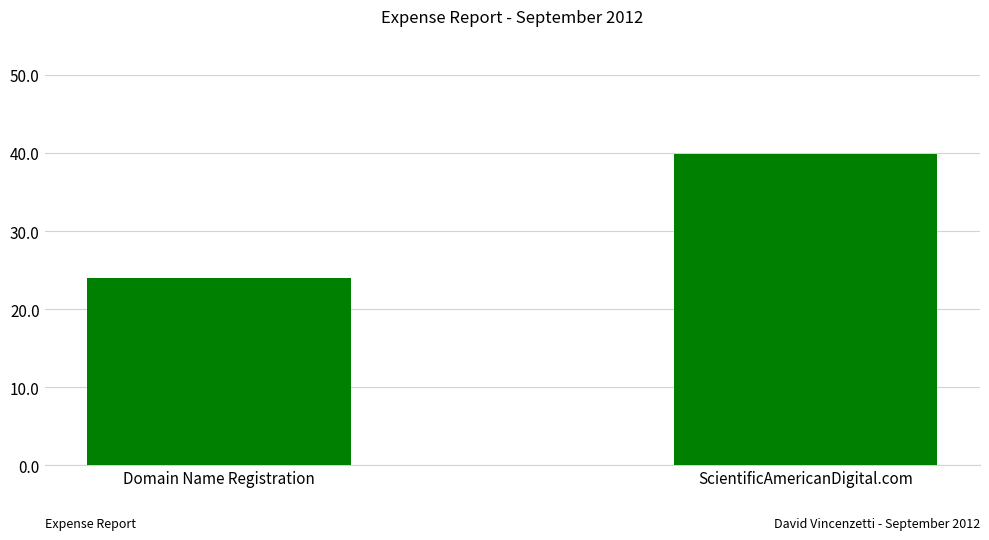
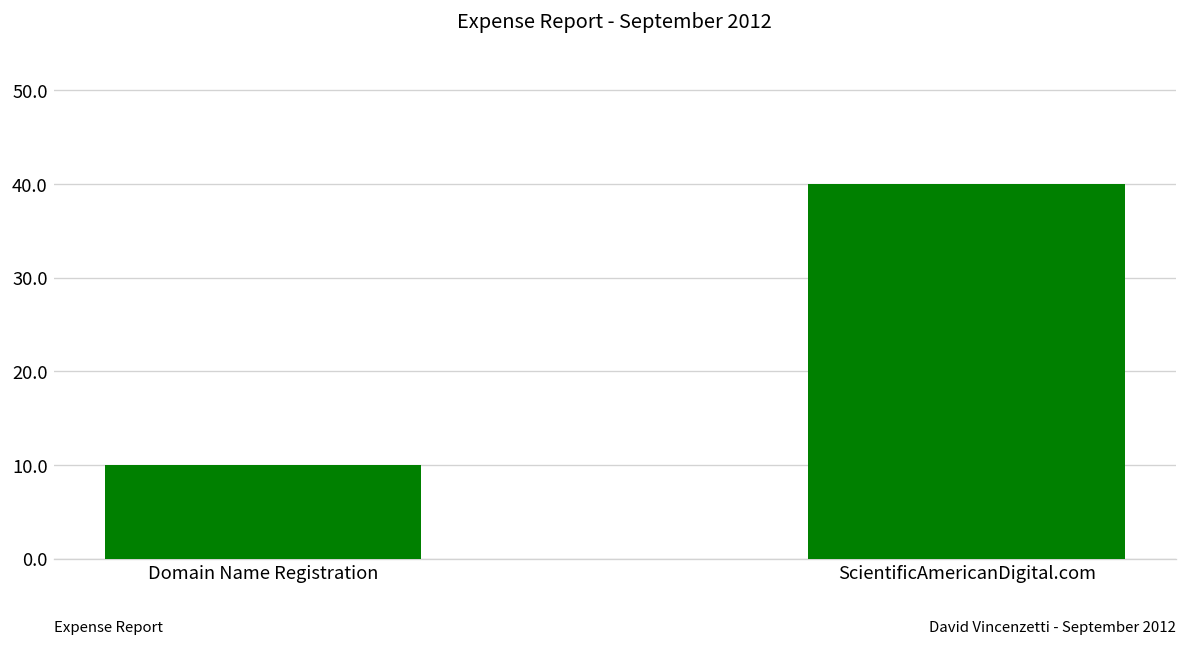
  {
-   "Domain Name Registration": 24,
+   "Domain Name Registration": 10,
    "ScientificAmericanDigital.com": 40
  }
